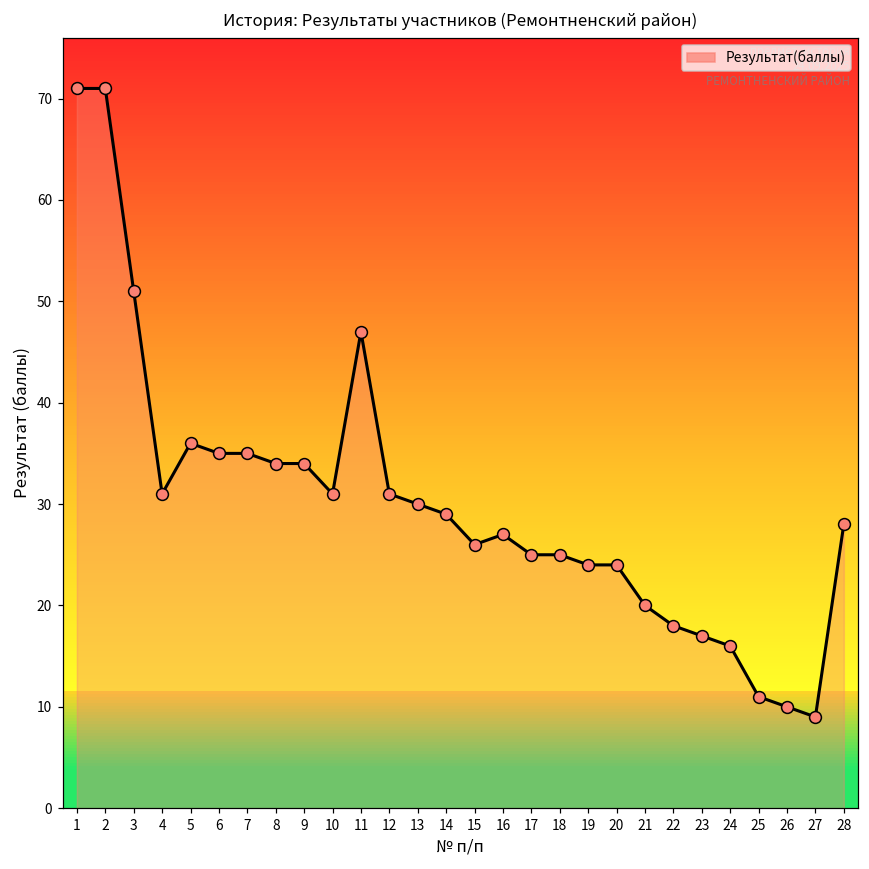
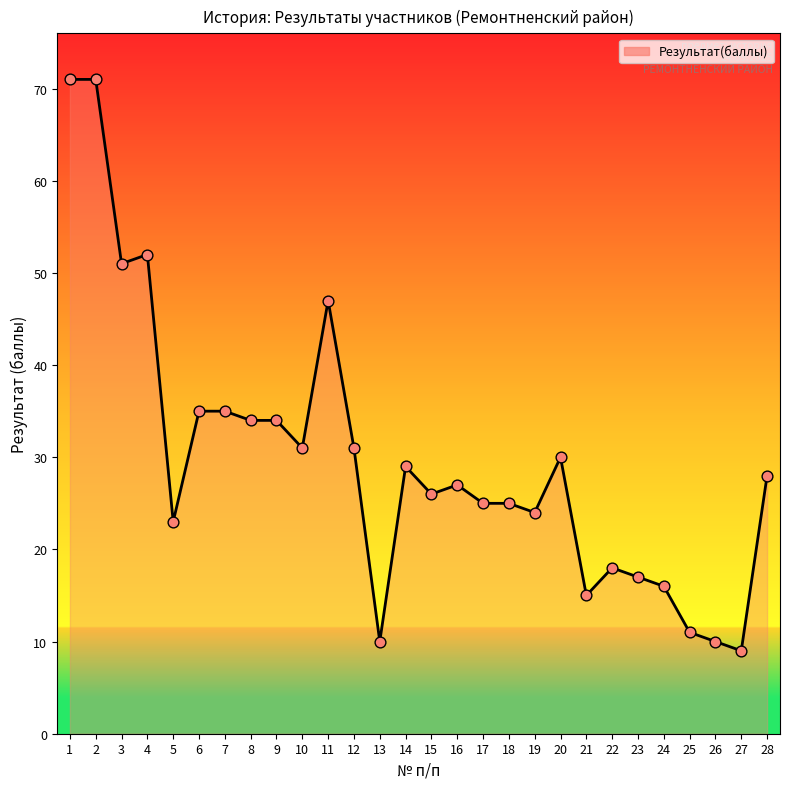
  {
    "1": 71,
    "2": 71,
    "3": 51,
-   "4": 31,
-   "5": 36,
+   "4": 52,
+   "5": 23,
    "6": 35,
    "7": 35,
    "8": 34,
    "9": 34,
    "10": 31,
    "11": 47,
    "12": 31,
-   "13": 30,
+   "13": 10,
    "14": 29,
    "15": 26,
    "16": 27,
    "17": 25,
    "18": 25,
    "19": 24,
-   "20": 24,
-   "21": 20,
+   "20": 30,
+   "21": 15,
    "22": 18,
    "23": 17,
    "24": 16,
    "25": 11,
    "26": 10,
    "27": 9,
    "28": 28
  }
